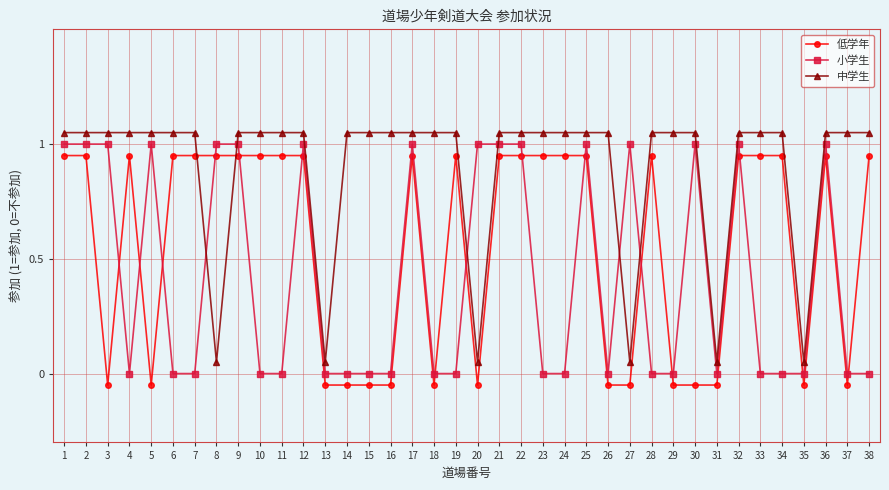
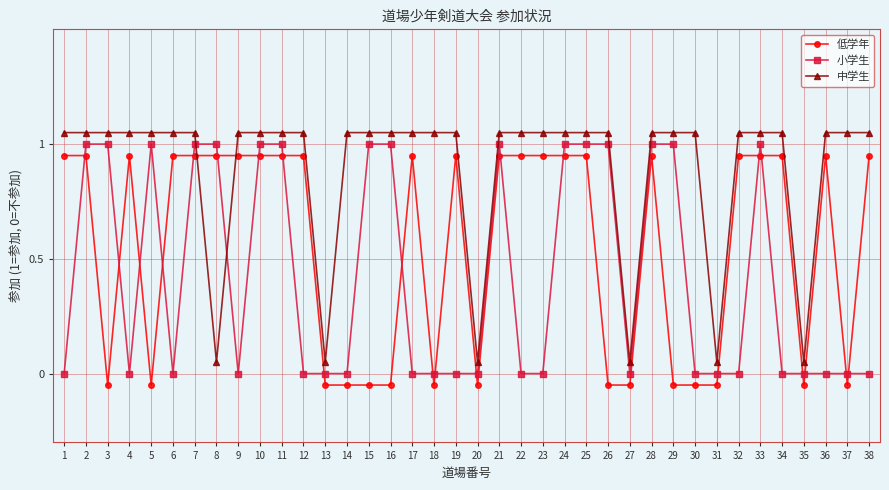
  {
    "低学年": {
      "1": 0.95,
      "2": 0.95,
      "3": -0.05,
      "4": 0.95,
      "5": -0.05,
      "6": 0.95,
      "7": 0.95,
      "8": 0.95,
      "9": 0.95,
      "10": 0.95,
      "11": 0.95,
      "12": 0.95,
      "13": -0.05,
      "14": -0.05,
      "15": -0.05,
      "16": -0.05,
      "17": 0.95,
      "18": -0.05,
      "19": 0.95,
      "20": -0.05,
      "21": 0.95,
      "22": 0.95,
      "23": 0.95,
      "24": 0.95,
      "25": 0.95,
      "26": -0.05,
      "27": -0.05,
      "28": 0.95,
      "29": -0.05,
      "30": -0.05,
      "31": -0.05,
      "32": 0.95,
      "33": 0.95,
      "34": 0.95,
      "35": -0.05,
      "36": 0.95,
      "37": -0.05,
      "38": 0.95
    },
    "小学生": {
-     "1": 1,
+     "1": 0,
      "2": 1,
      "3": 1,
      "4": 0,
      "5": 1,
      "6": 0,
-     "7": 0,
+     "7": 1,
      "8": 1,
-     "9": 1,
-     "10": 0,
-     "11": 0,
-     "12": 1,
+     "9": 0,
+     "10": 1,
+     "11": 1,
+     "12": 0,
      "13": 0,
      "14": 0,
-     "15": 0,
-     "16": 0,
-     "17": 1,
+     "15": 1,
+     "16": 1,
+     "17": 0,
      "18": 0,
      "19": 0,
-     "20": 1,
+     "20": 0,
      "21": 1,
-     "22": 1,
+     "22": 0,
      "23": 0,
-     "24": 0,
+     "24": 1,
      "25": 1,
-     "26": 0,
-     "27": 1,
-     "28": 0,
-     "29": 0,
-     "30": 1,
+     "26": 1,
+     "27": 0,
+     "28": 1,
+     "29": 1,
+     "30": 0,
      "31": 0,
-     "32": 1,
-     "33": 0,
+     "32": 0,
+     "33": 1,
      "34": 0,
      "35": 0,
-     "36": 1,
+     "36": 0,
      "37": 0,
      "38": 0
    },
    "中学生": {
      "1": 1.05,
      "2": 1.05,
      "3": 1.05,
      "4": 1.05,
      "5": 1.05,
      "6": 1.05,
      "7": 1.05,
      "8": 0.05,
      "9": 1.05,
      "10": 1.05,
      "11": 1.05,
      "12": 1.05,
      "13": 0.05,
      "14": 1.05,
      "15": 1.05,
      "16": 1.05,
      "17": 1.05,
      "18": 1.05,
      "19": 1.05,
      "20": 0.05,
      "21": 1.05,
      "22": 1.05,
      "23": 1.05,
      "24": 1.05,
      "25": 1.05,
      "26": 1.05,
      "27": 0.05,
      "28": 1.05,
      "29": 1.05,
      "30": 1.05,
      "31": 0.05,
      "32": 1.05,
      "33": 1.05,
      "34": 1.05,
      "35": 0.05,
      "36": 1.05,
      "37": 1.05,
      "38": 1.05
    }
  }
